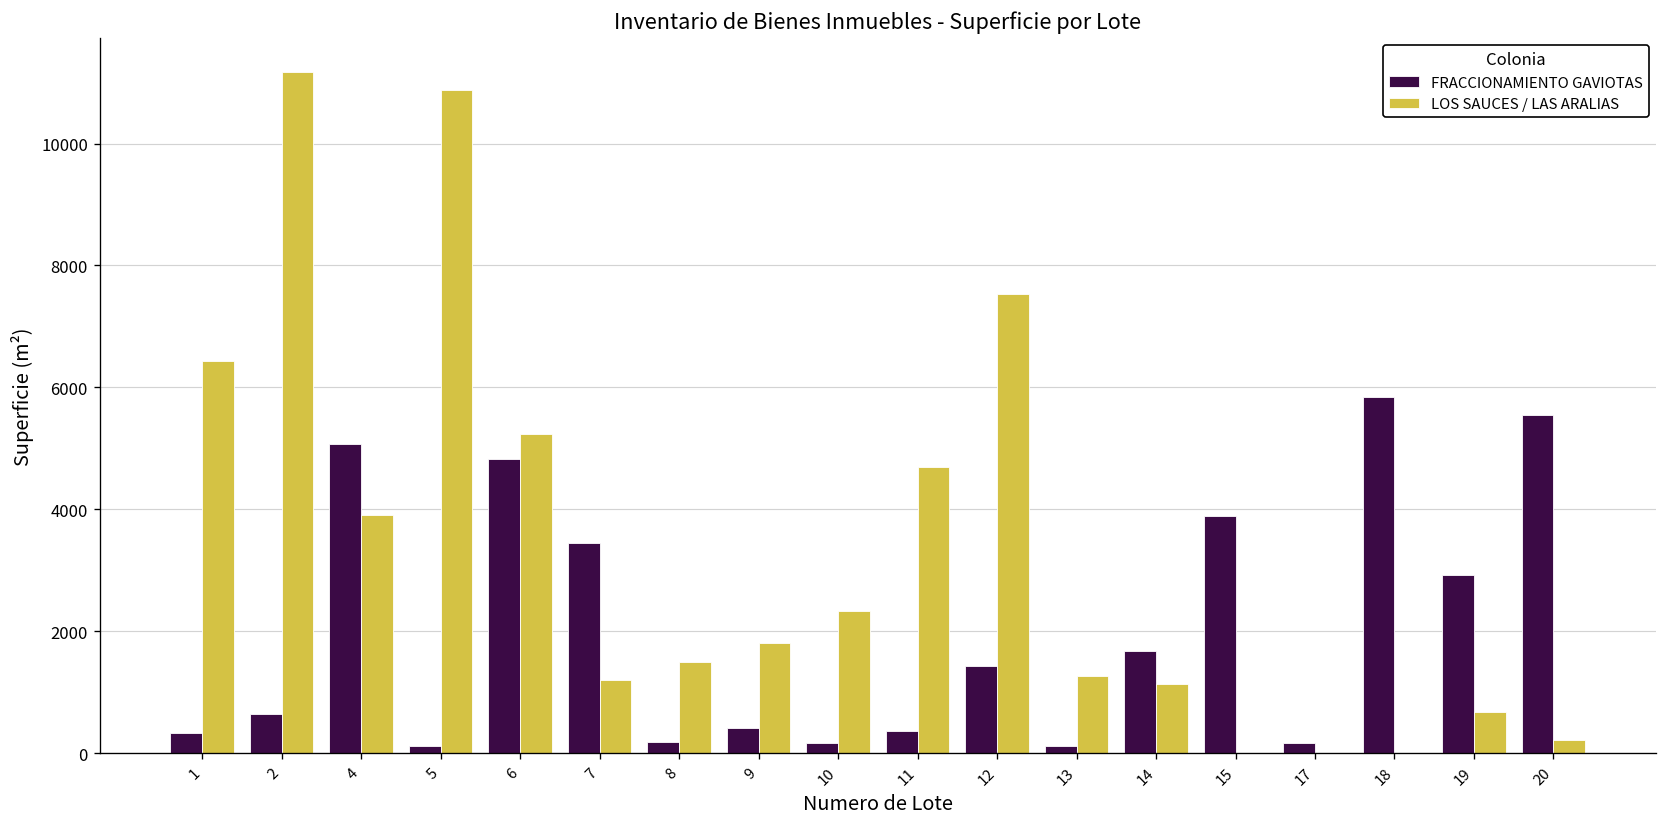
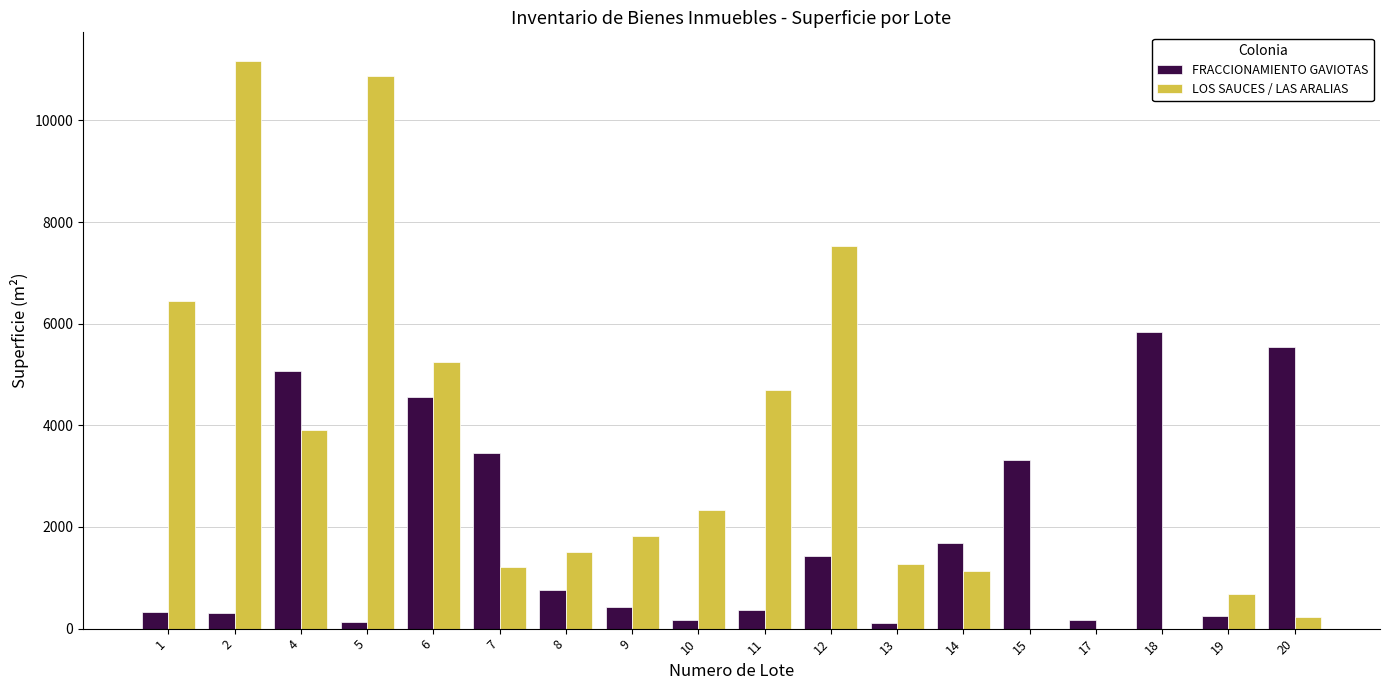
  {
    "FRACCIONAMIENTO GAVIOTAS": {
      "1": 300,
-     "2": 700,
+     "2": 300,
      "4": 5100,
      "5": 100,
-     "6": 4800,
+     "6": 4600,
      "7": 3500,
-     "8": 200,
+     "8": 800,
      "9": 400,
      "10": 200,
      "11": 400,
      "12": 1400,
      "13": 100,
      "14": 1700,
-     "15": 3900,
+     "15": 3300,
      "17": 200,
      "18": 5800,
-     "19": 2900,
+     "19": 300,
      "20": 5600
    },
    "LOS SAUCES / LAS ARALIAS": {
      "1": 6400,
      "2": 11200,
      "4": 3900,
      "5": 10900,
      "6": 5200,
      "7": 1200,
      "8": 1500,
      "9": 1800,
      "10": 2300,
      "11": 4700,
      "12": 7500,
      "13": 1300,
      "14": 1100,
      "15": 0,
      "17": 0,
      "18": 0,
      "19": 700,
      "20": 200
    }
  }
